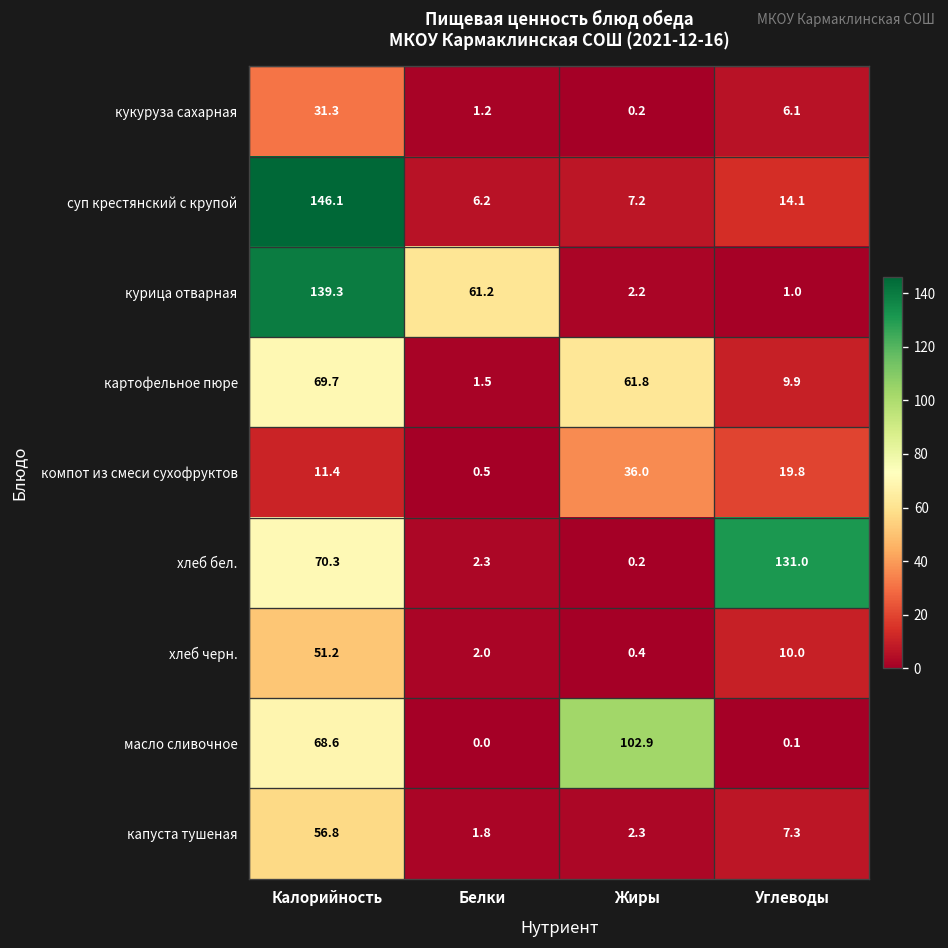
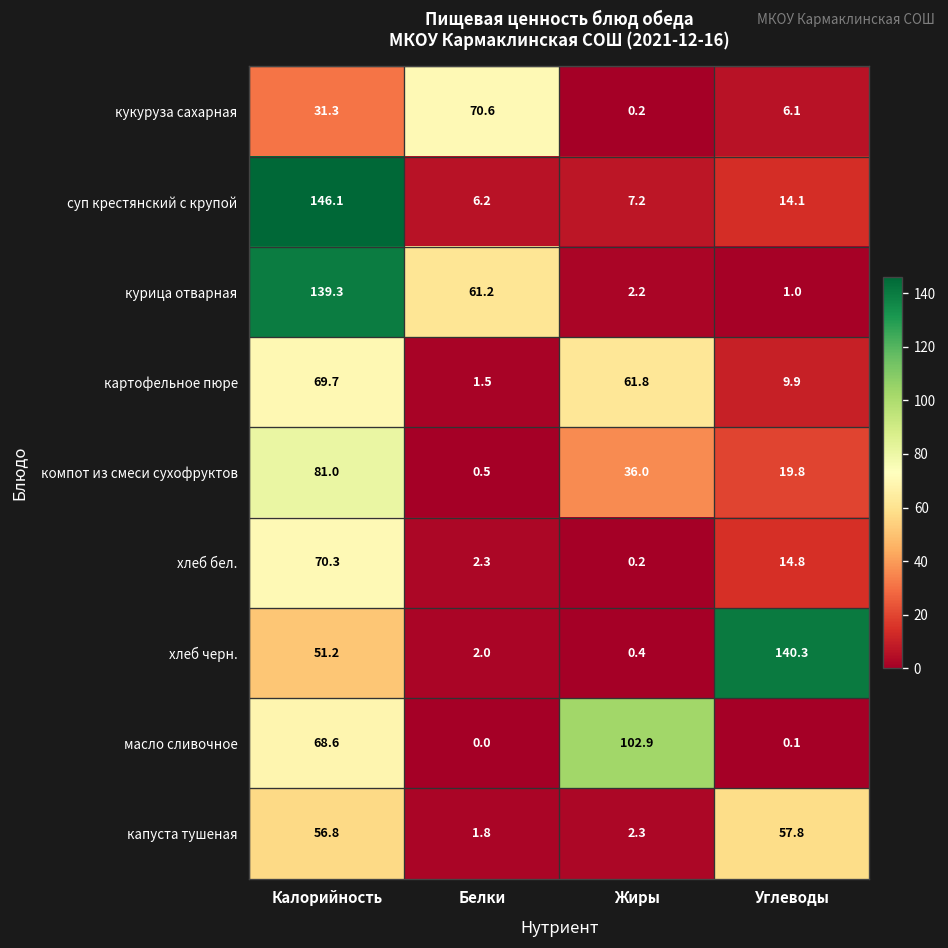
  {
    "кукуруза сахарная": {
      "Калорийность": 31.3,
-     "Белки": 1.2,
+     "Белки": 70.6,
      "Жиры": 0.2,
      "Углеводы": 6.1
    },
    "суп крестянский с крупой": {
      "Калорийность": 146.1,
      "Белки": 6.2,
      "Жиры": 7.2,
      "Углеводы": 14.1
    },
    "курица отварная": {
      "Калорийность": 139.3,
      "Белки": 61.2,
      "Жиры": 2.2,
      "Углеводы": 1.0
    },
    "картофельное пюре": {
      "Калорийность": 69.7,
      "Белки": 1.5,
      "Жиры": 61.8,
      "Углеводы": 9.9
    },
    "компот из смеси сухофруктов": {
-     "Калорийность": 11.4,
+     "Калорийность": 81.0,
      "Белки": 0.5,
      "Жиры": 36.0,
      "Углеводы": 19.8
    },
    "хлеб бел.": {
      "Калорийность": 70.3,
      "Белки": 2.3,
      "Жиры": 0.2,
-     "Углеводы": 131.0
+     "Углеводы": 14.8
    },
    "хлеб черн.": {
      "Калорийность": 51.2,
      "Белки": 2.0,
      "Жиры": 0.4,
-     "Углеводы": 10.0
+     "Углеводы": 140.3
    },
    "масло сливочное": {
      "Калорийность": 68.6,
      "Белки": 0.0,
      "Жиры": 102.9,
      "Углеводы": 0.1
    },
    "капуста тушеная": {
      "Калорийность": 56.8,
      "Белки": 1.8,
      "Жиры": 2.3,
-     "Углеводы": 7.3
+     "Углеводы": 57.8
    }
  }
